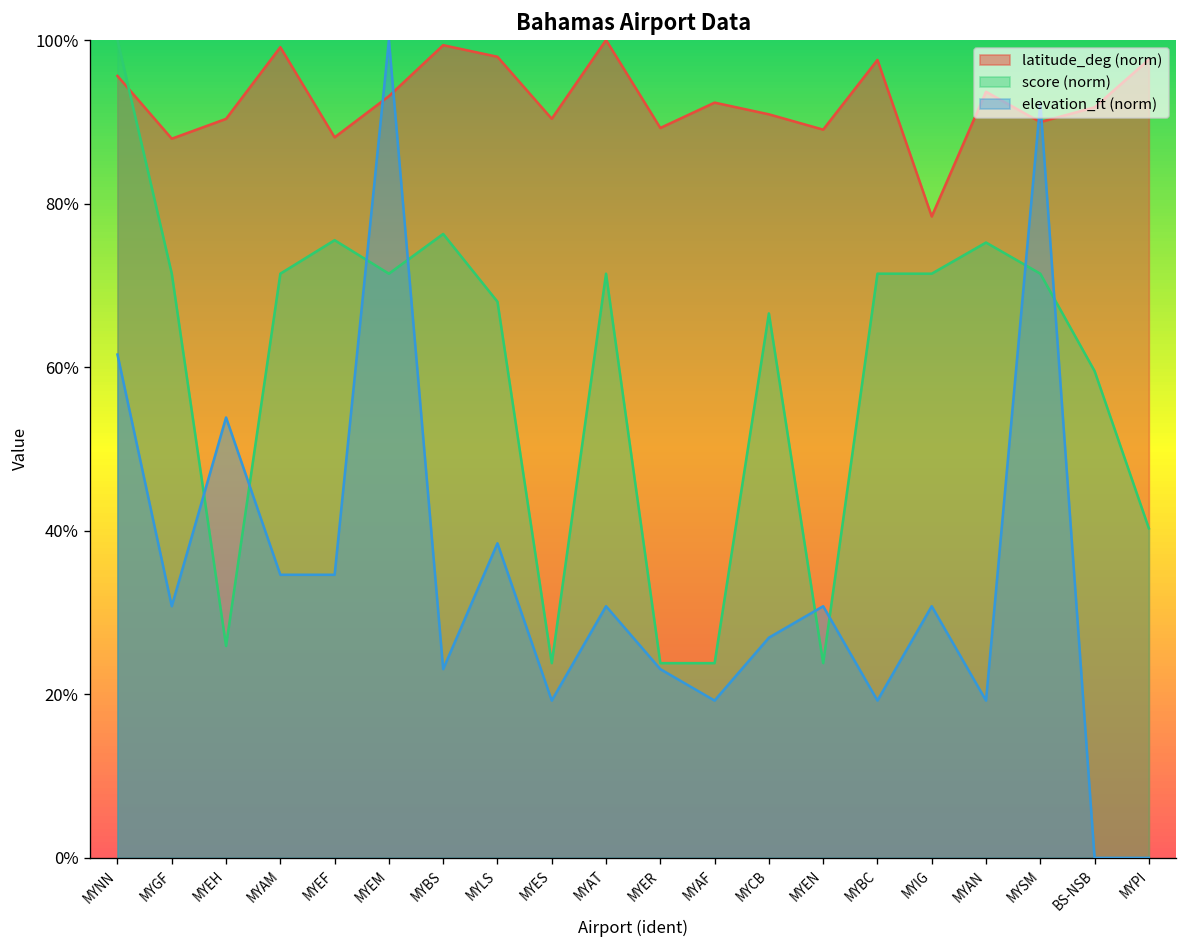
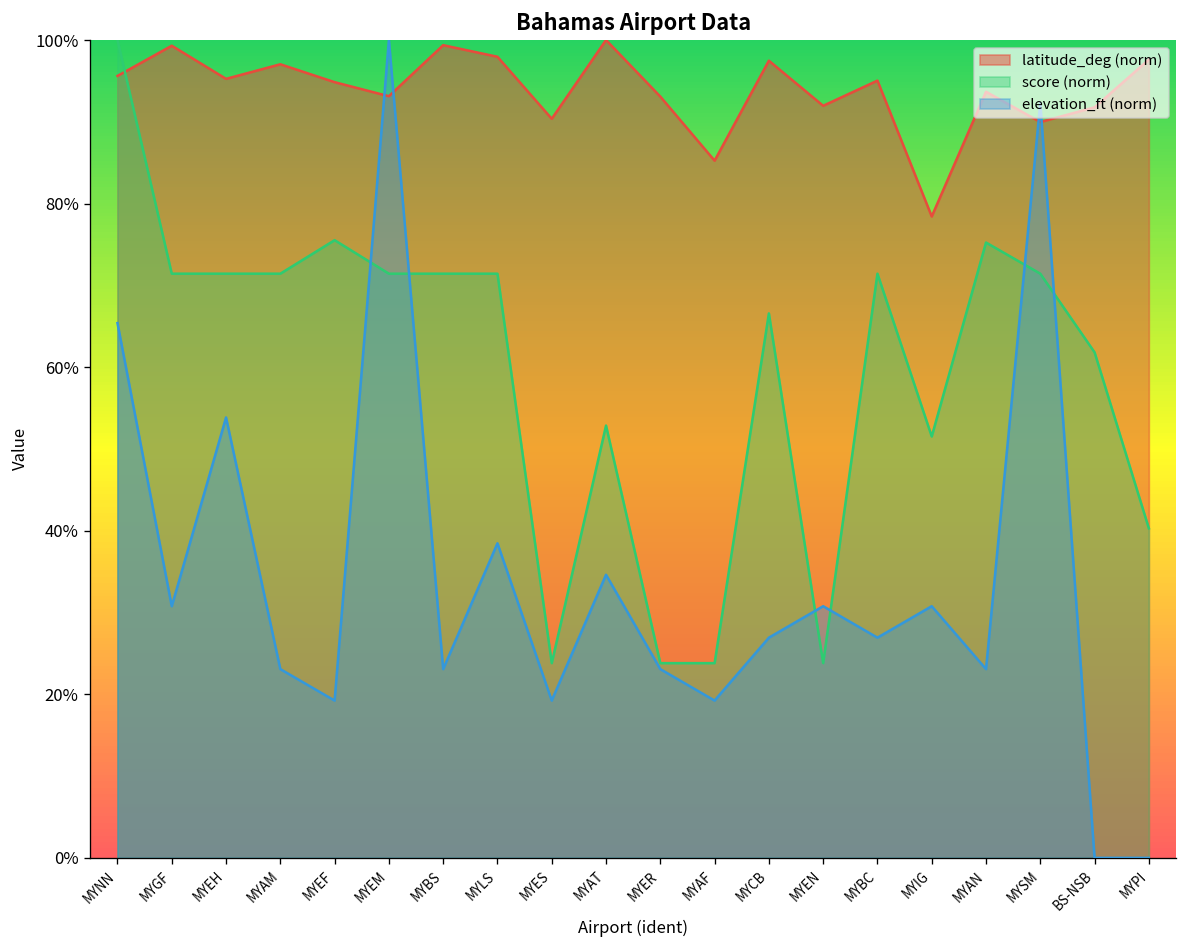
  {
    "latitude_deg (norm)": {
      "MYNN": "96%",
-     "MYGF": "88%",
-     "MYEH": "90%",
-     "MYAM": "99%",
-     "MYEF": "88%",
+     "MYGF": "99%",
+     "MYEH": "95%",
+     "MYAM": "97%",
+     "MYEF": "95%",
      "MYEM": "93%",
      "MYBS": "99%",
      "MYLS": "98%",
      "MYES": "90%",
      "MYAT": "100%",
-     "MYER": "89%",
-     "MYAF": "92%",
-     "MYCB": "91%",
-     "MYEN": "89%",
-     "MYBC": "98%",
+     "MYER": "93%",
+     "MYAF": "85%",
+     "MYCB": "97%",
+     "MYEN": "92%",
+     "MYBC": "95%",
      "MYIG": "78%",
      "MYSM": "90%"
    },
    "score (norm)": {
      "MYNN": "100%",
      "MYGF": "71%",
-     "MYEH": "26%",
+     "MYEH": "71%",
      "MYAM": "71%",
      "MYEF": "76%",
      "MYEM": "71%",
-     "MYBS": "76%",
-     "MYLS": "68%",
+     "MYBS": "71%",
+     "MYLS": "71%",
      "MYES": "24%",
-     "MYAT": "71%",
+     "MYAT": "53%",
      "MYER": "24%",
      "MYAF": "24%",
      "MYCB": "67%",
      "MYEN": "24%",
      "MYBC": "71%",
-     "MYIG": "71%",
+     "MYIG": "52%",
      "MYAN": "75%",
      "MYSM": "71%",
-     "BS-NSB": "60%",
+     "BS-NSB": "62%",
      "MYPI": "40%"
    },
    "elevation_ft (norm)": {
-     "MYNN": "62%",
+     "MYNN": "65%",
      "MYGF": "31%",
      "MYEH": "54%",
-     "MYAM": "35%",
-     "MYEF": "35%",
+     "MYAM": "23%",
+     "MYEF": "19%",
      "MYEM": "100%",
      "MYBS": "23%",
      "MYLS": "38%",
      "MYES": "19%",
-     "MYAT": "31%",
+     "MYAT": "35%",
      "MYER": "23%",
      "MYAF": "19%",
      "MYCB": "27%",
      "MYEN": "31%",
-     "MYBC": "19%",
+     "MYBC": "27%",
      "MYIG": "31%",
-     "MYAN": "19%",
+     "MYAN": "23%",
      "BS-NSB": "0%",
      "MYPI": "0%"
    }
  }
